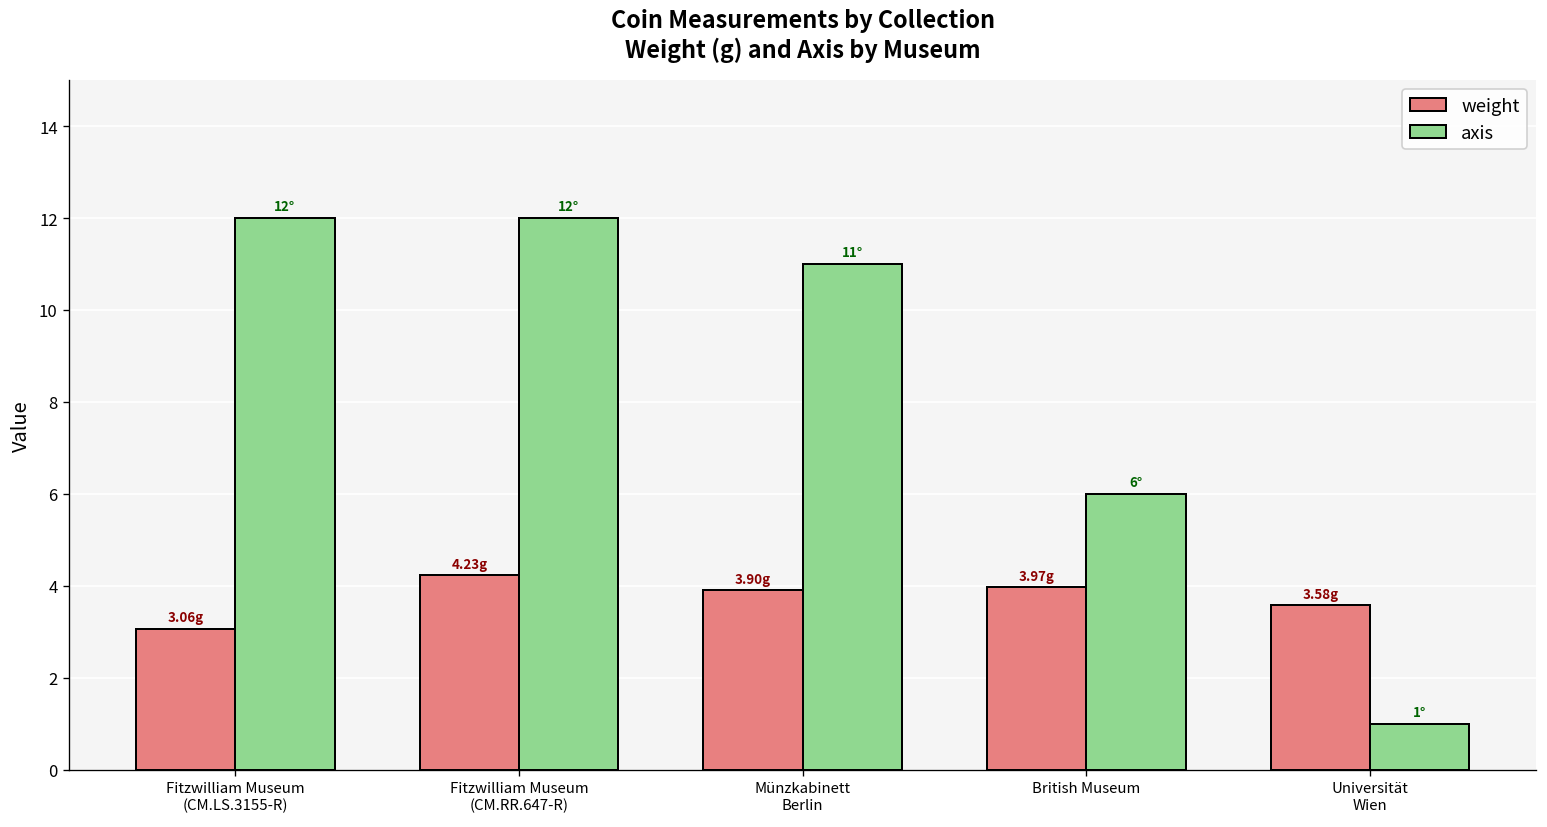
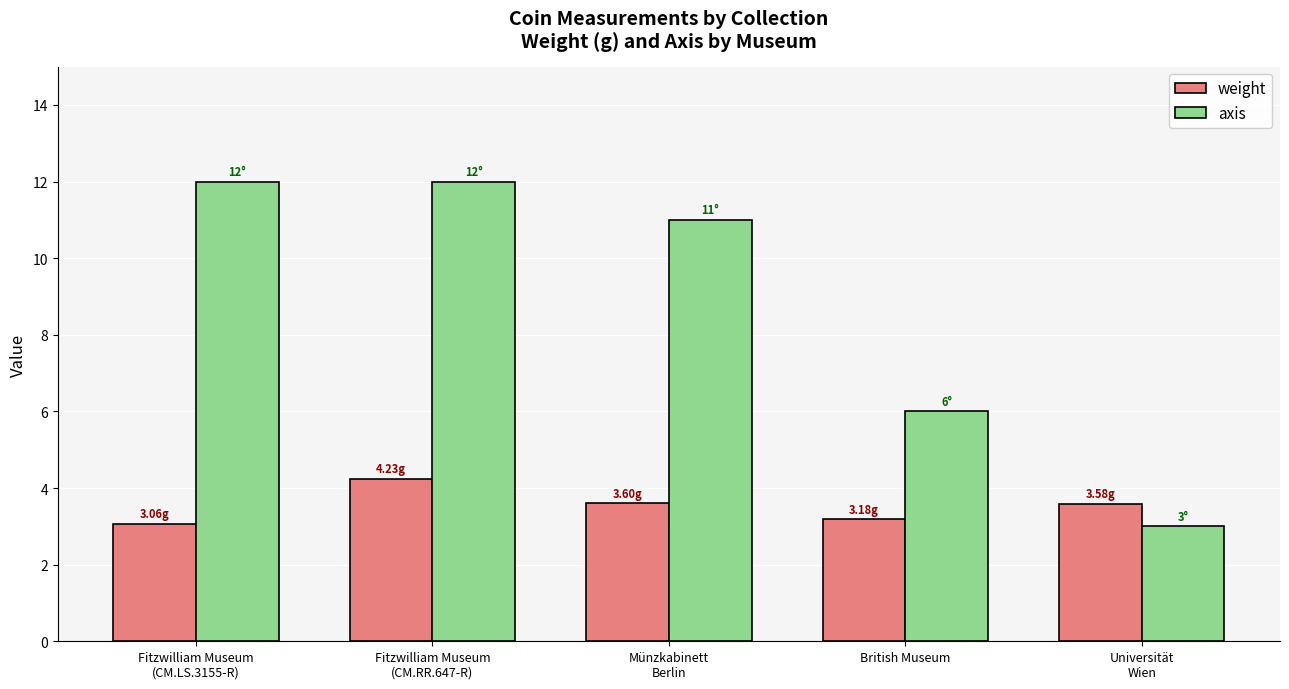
  {
    "weight": {
      "Fitzwilliam Museum (CM.LS.3155-R)": "3.06g",
      "Fitzwilliam Museum (CM.RR.647-R)": "4.23g",
-     "Münzkabinett Berlin": "3.90g",
-     "British Museum": "3.97g",
+     "Münzkabinett Berlin": "3.60g",
+     "British Museum": "3.18g",
      "Universität Wien": "3.58g"
    },
    "axis": {
      "Fitzwilliam Museum (CM.LS.3155-R)": "12°",
      "Fitzwilliam Museum (CM.RR.647-R)": "12°",
      "Münzkabinett Berlin": "11°",
      "British Museum": "6°",
-     "Universität Wien": "1°"
+     "Universität Wien": "3°"
    }
  }
